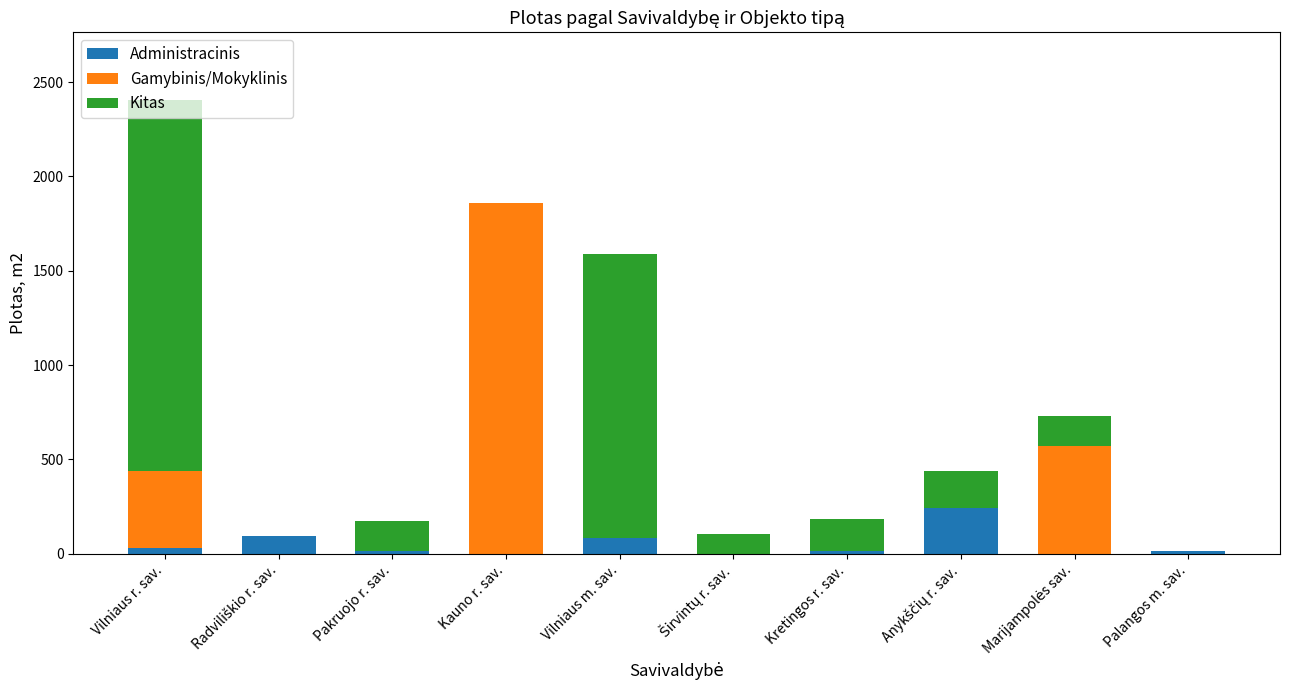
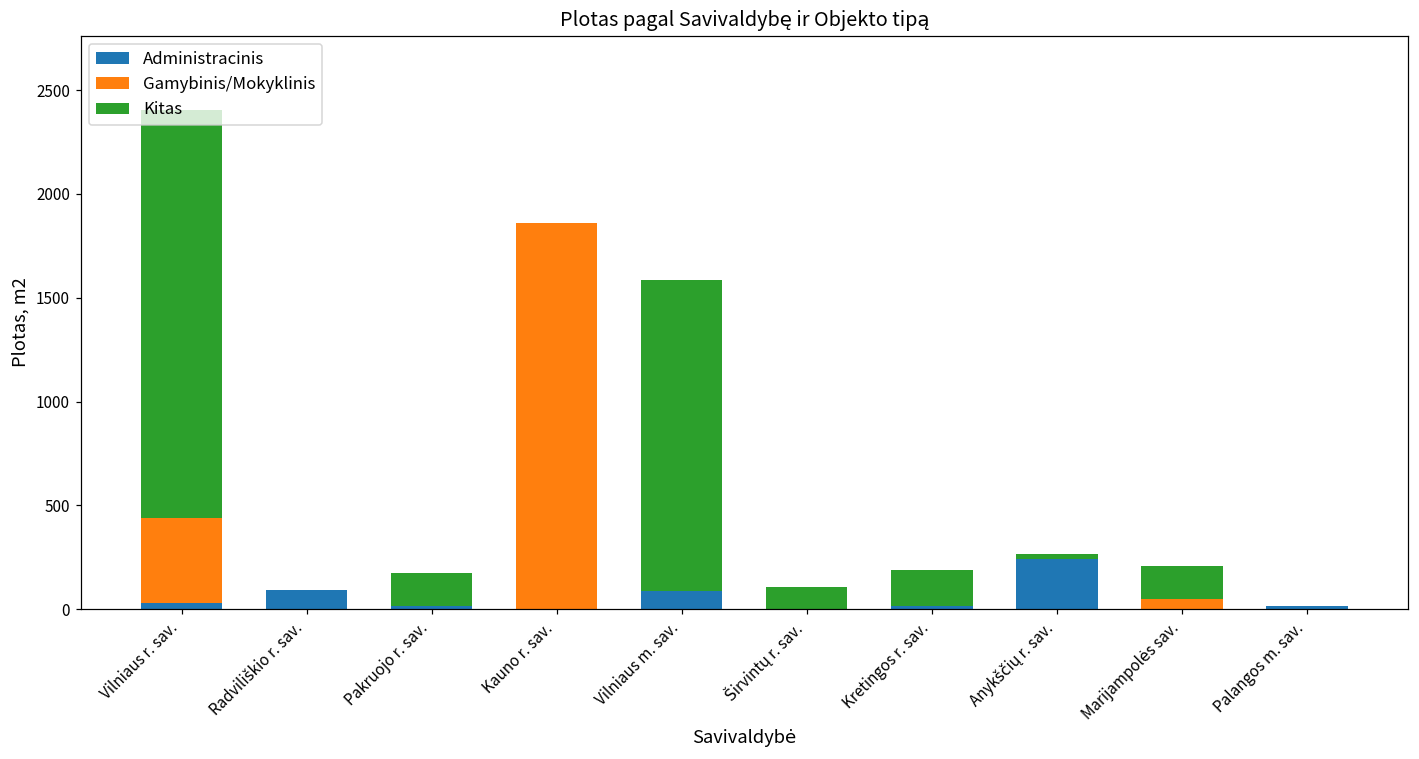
  {
    "Administracinis": {
      "Vilniaus r. sav.": 30,
      "Radviliškio r. sav.": 90,
      "Pakruojo r. sav.": 20,
      "Kauno r. sav.": 0,
      "Vilniaus m. sav.": 90,
      "Širvintų r. sav.": 0,
      "Anykščių r. sav.": 240,
      "Marijampolės sav.": 0,
      "Palangos m. sav.": 20
    },
    "Gamybinis/Mokyklinis": {
      "Vilniaus r. sav.": 410,
      "Radviliškio r. sav.": 0,
      "Pakruojo r. sav.": 0,
      "Kauno r. sav.": 1860,
      "Vilniaus m. sav.": 0,
      "Širvintų r. sav.": 0,
      "Kretingos r. sav.": 0,
      "Anykščių r. sav.": 0,
-     "Marijampolės sav.": 570,
+     "Marijampolės sav.": 50,
      "Palangos m. sav.": 0
    },
    "Kitas": {
      "Radviliškio r. sav.": 0,
      "Pakruojo r. sav.": 160,
      "Kauno r. sav.": 0,
      "Vilniaus m. sav.": 1500,
      "Širvintų r. sav.": 100,
      "Kretingos r. sav.": 170,
-     "Anykščių r. sav.": 190,
+     "Anykščių r. sav.": 20,
      "Marijampolės sav.": 160,
      "Palangos m. sav.": 0
    }
  }
